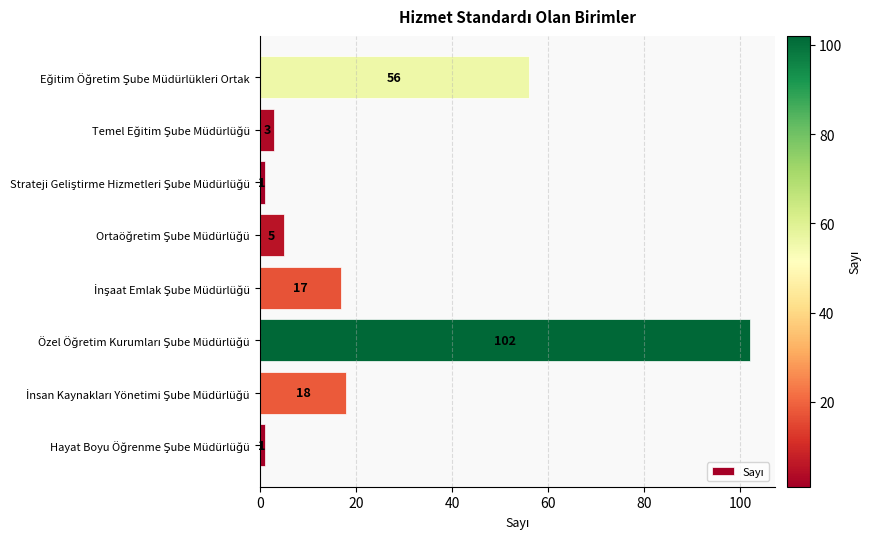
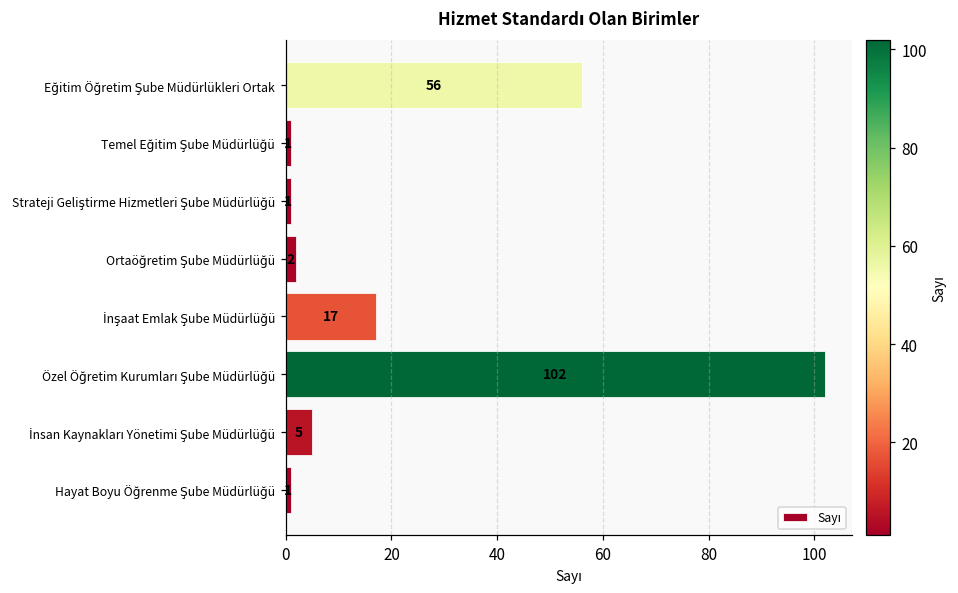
  {
    "Eğitim Öğretim Şube Müdürlükleri Ortak": 56,
-   "Temel Eğitim Şube Müdürlüğü": 3,
+   "Temel Eğitim Şube Müdürlüğü": 1,
    "Strateji Geliştirme Hizmetleri Şube Müdürlüğü": 1,
-   "Ortaöğretim Şube Müdürlüğü": 5,
+   "Ortaöğretim Şube Müdürlüğü": 2,
    "İnşaat Emlak Şube Müdürlüğü": 17,
    "Özel Öğretim Kurumları Şube Müdürlüğü": 102,
-   "İnsan Kaynakları Yönetimi Şube Müdürlüğü": 18,
+   "İnsan Kaynakları Yönetimi Şube Müdürlüğü": 5,
    "Hayat Boyu Öğrenme Şube Müdürlüğü": 1
  }
